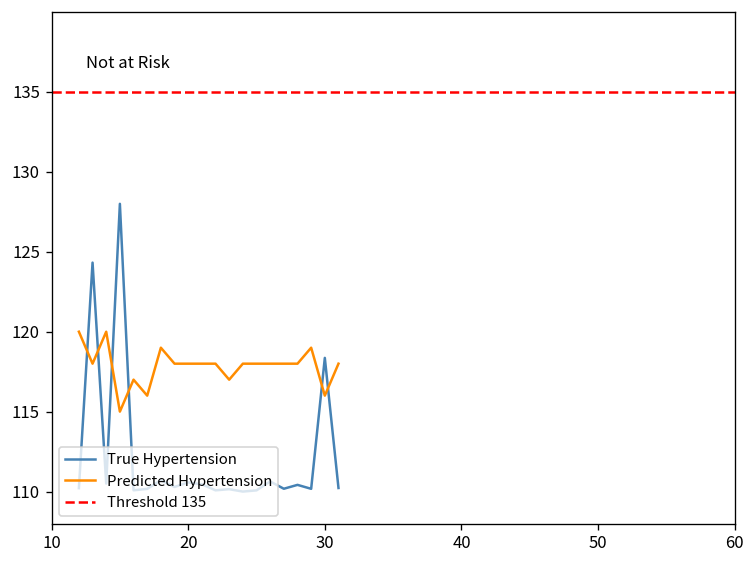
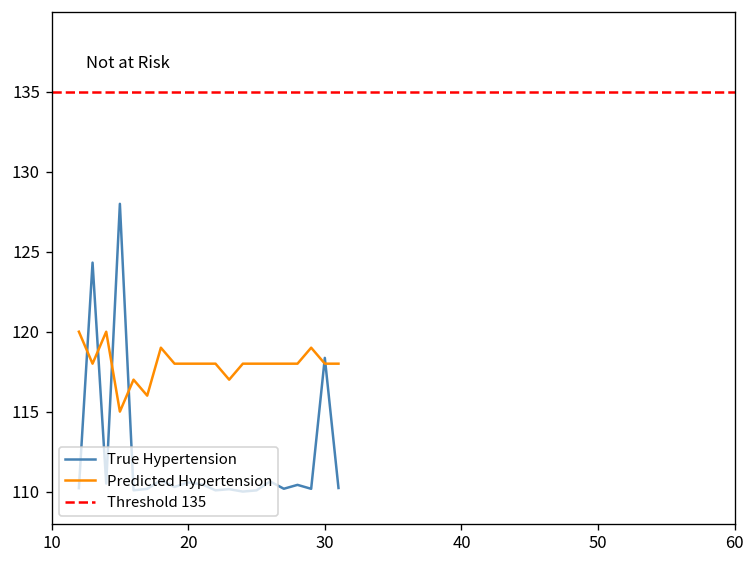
  {
    "True Hypertension": {
      "30": 118.4
    },
    "Predicted Hypertension": {
      "20": 118,
-     "30": 116
+     "30": 118
    }
  }
